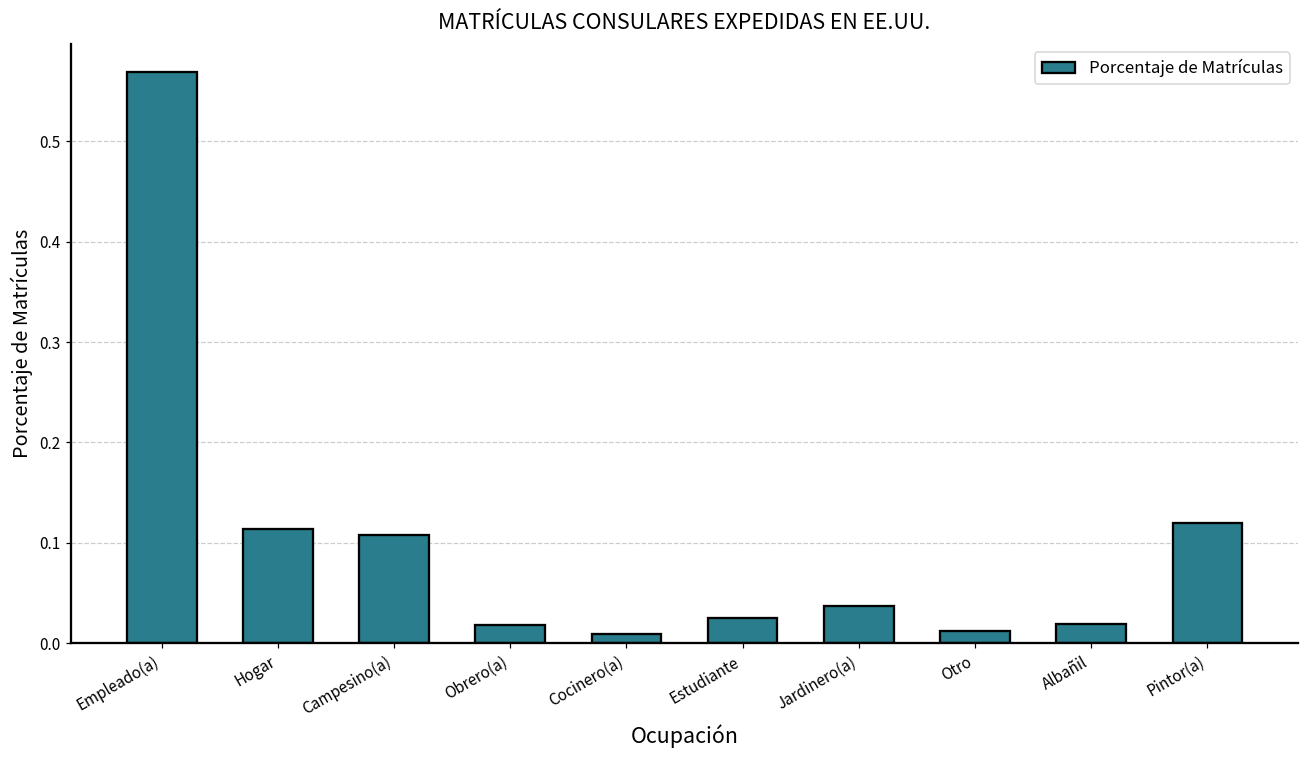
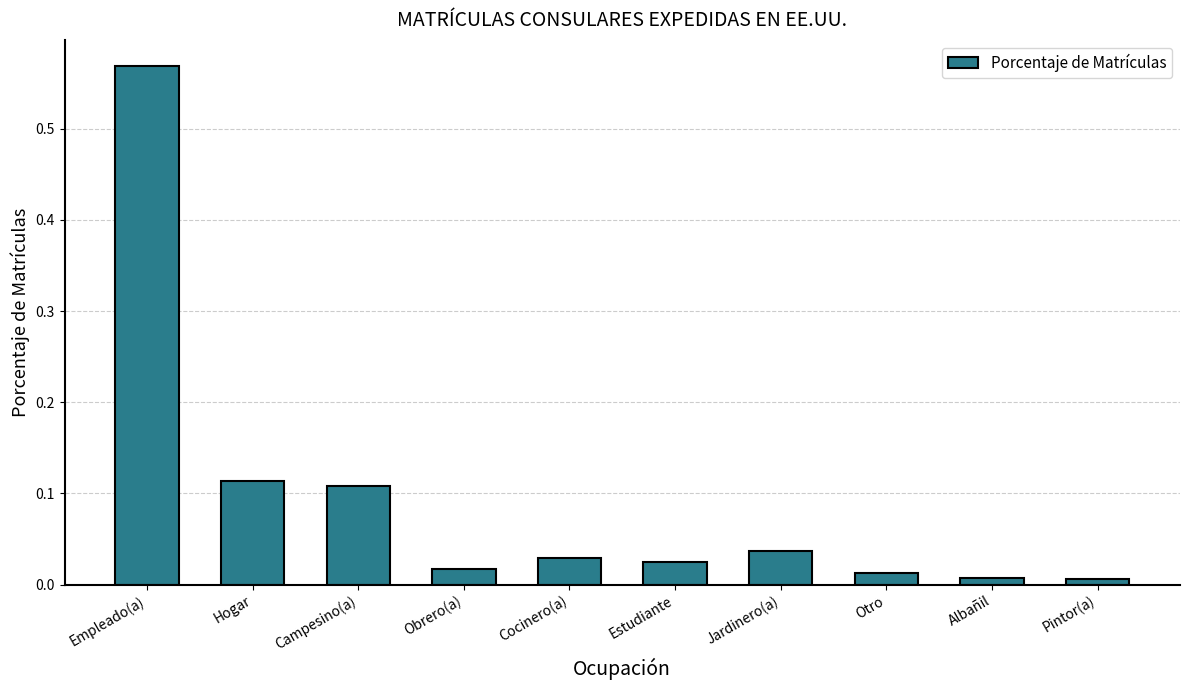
  {
    "Empleado(a)": 0.57,
    "Hogar": 0.11,
    "Campesino(a)": 0.11,
    "Obrero(a)": 0.02,
-   "Cocinero(a)": 0.01,
+   "Cocinero(a)": 0.03,
    "Estudiante": 0.02,
    "Jardinero(a)": 0.04,
    "Otro": 0.01,
-   "Albañil": 0.02,
-   "Pintor(a)": 0.12
+   "Albañil": 0.01,
+   "Pintor(a)": 0.01
  }
